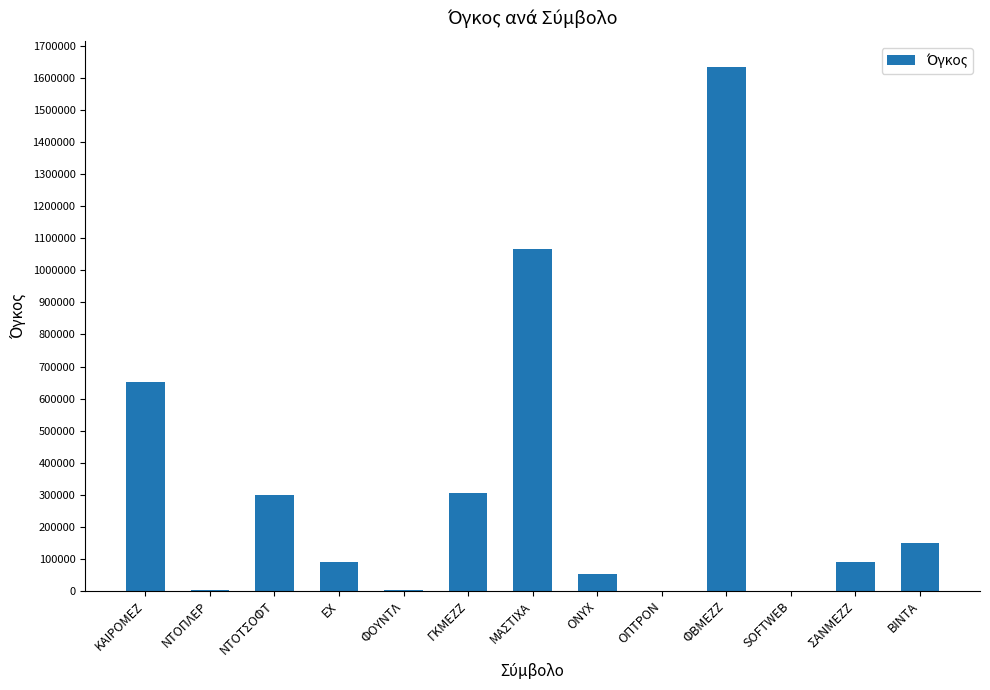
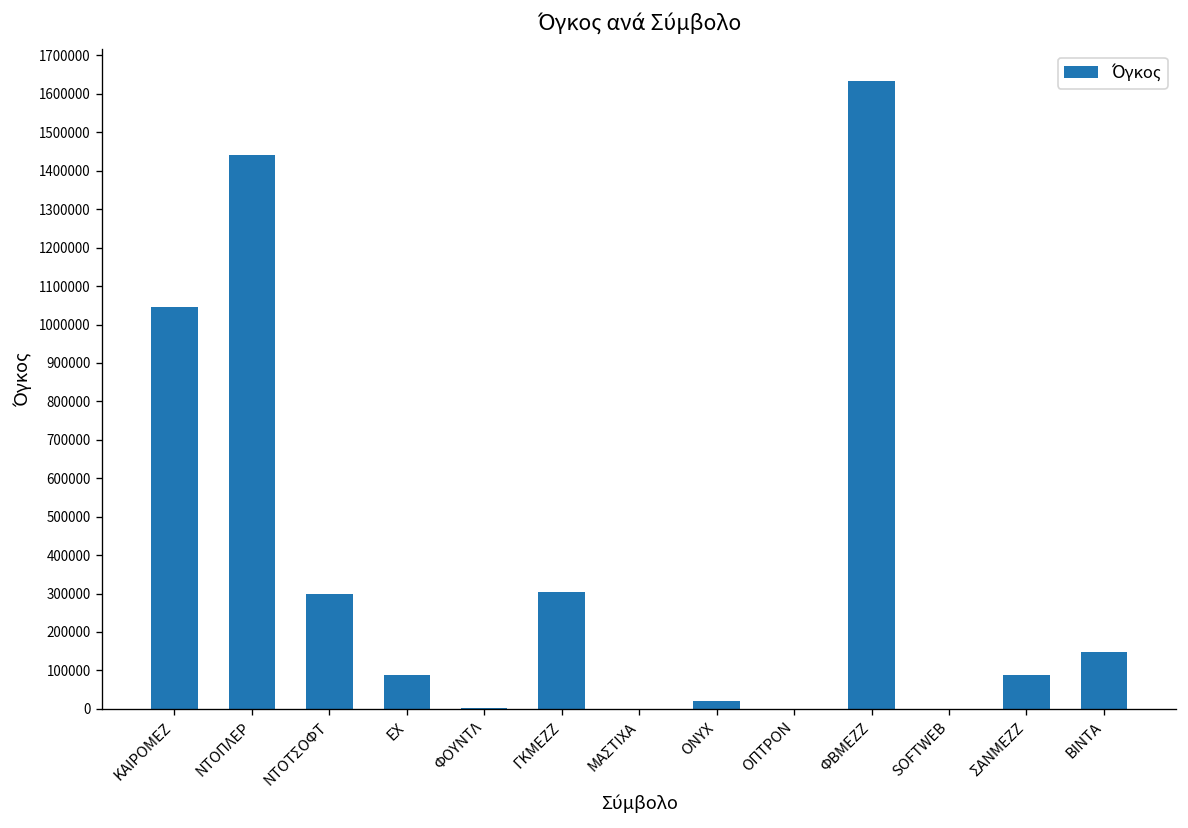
  {
-   "ΚΑΙΡΟΜΕΖ": 650000,
-   "ΝΤΟΠΛΕΡ": 0,
+   "ΚΑΙΡΟΜΕΖ": 1040000,
+   "ΝΤΟΠΛΕΡ": 1440000,
    "ΝΤΟΤΣΟΦΤ": 300000,
    "ΕΧ": 90000,
    "ΓΚΜΕΖΖ": 300000,
-   "ΜΑΣΤΙΧΑ": 1070000,
-   "ONYX": 50000,
+   "ΜΑΣΤΙΧΑ": 0,
+   "ONYX": 20000,
    "ΟΠΤΡΟΝ": 0,
    "ΦΒΜΕΖΖ": 1630000,
    "ΣΑΝΜΕΖΖ": 90000,
    "ΒΙΝΤΑ": 150000
  }
